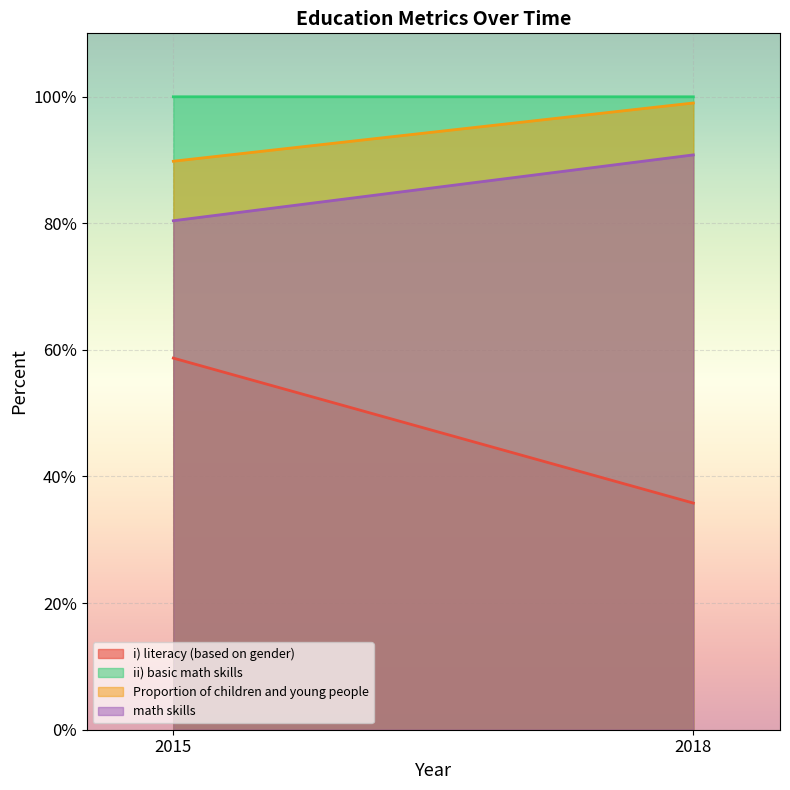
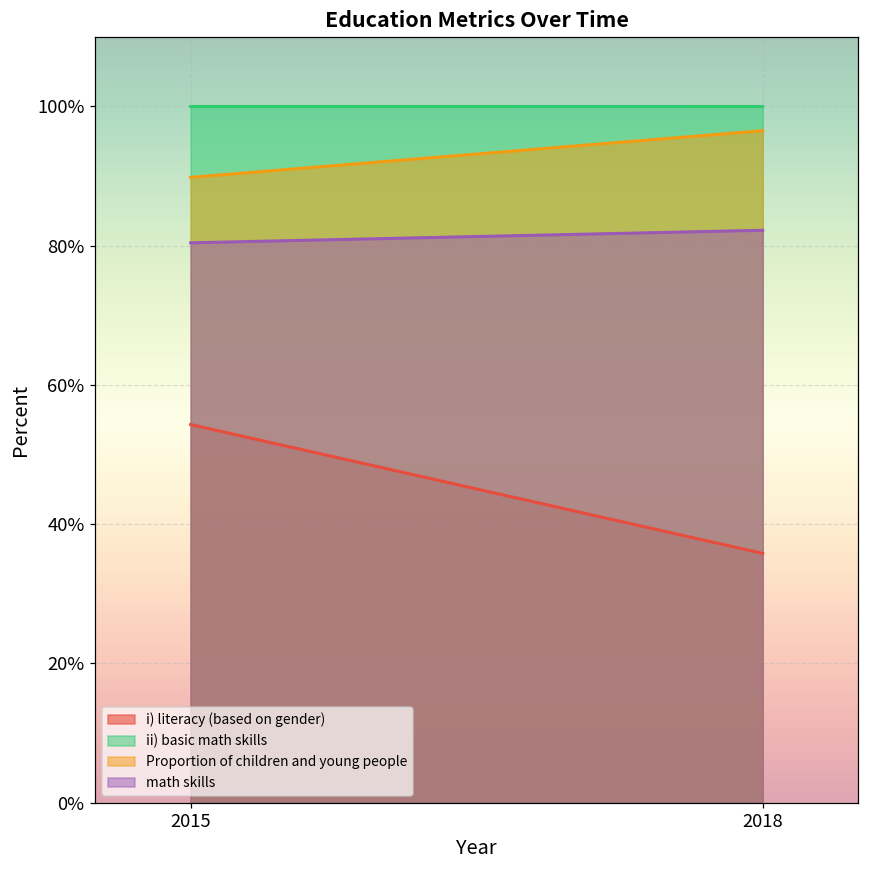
  {
    "i) literacy (based on gender)": {
-     "2015": "59%",
+     "2015": "54%",
      "2018": "36%"
    },
    "ii) basic math skills": {
      "2015": "100%",
      "2018": "100%"
    },
    "Proportion of children and young people": {
      "2015": "90%",
-     "2018": "99%"
+     "2018": "97%"
    },
    "math skills": {
      "2015": "80%",
-     "2018": "91%"
+     "2018": "82%"
    }
  }
